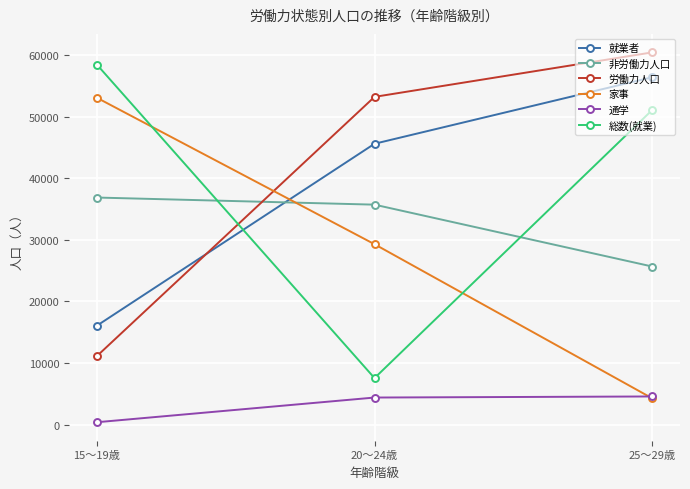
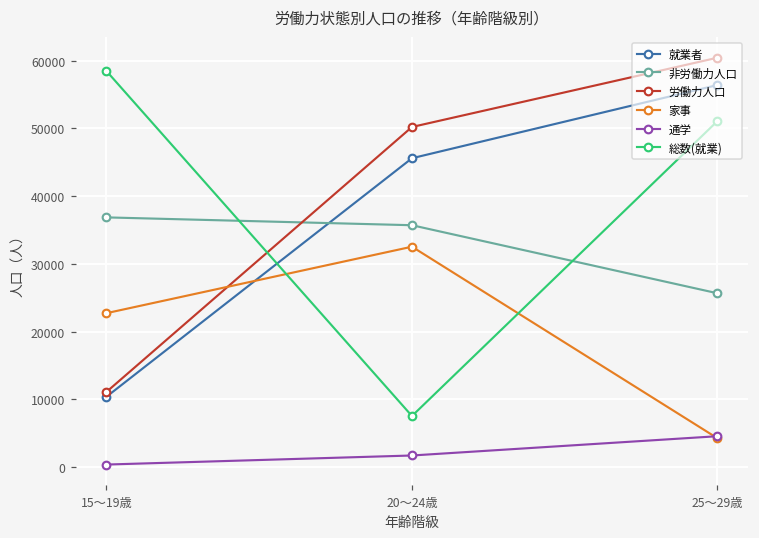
  {
    "就業者": {
-     "15～19歳": 16000,
+     "15～19歳": 10000,
      "20～24歳": 46000
    },
    "非労働力人口": {
      "15～19歳": 37000,
      "20～24歳": 36000,
      "25～29歳": 26000
    },
    "労働力人口": {
      "15～19歳": 11000,
-     "20～24歳": 53000
+     "20～24歳": 50000
    },
    "家事": {
-     "15～19歳": 53000,
-     "20～24歳": 29000
+     "15～19歳": 23000,
+     "20～24歳": 33000
    },
    "通学": {
      "15～19歳": 0,
-     "20～24歳": 4000
+     "20～24歳": 2000
    },
    "総数(就業)": {
      "15～19歳": 58000,
      "20～24歳": 8000
    }
  }
